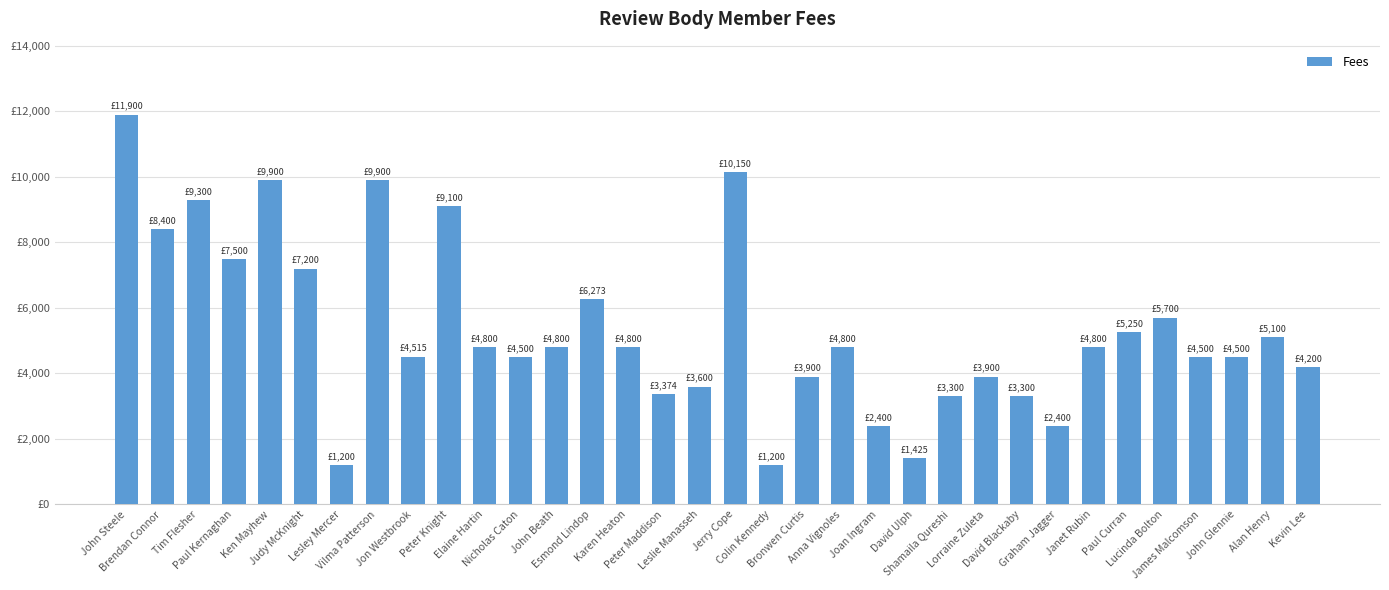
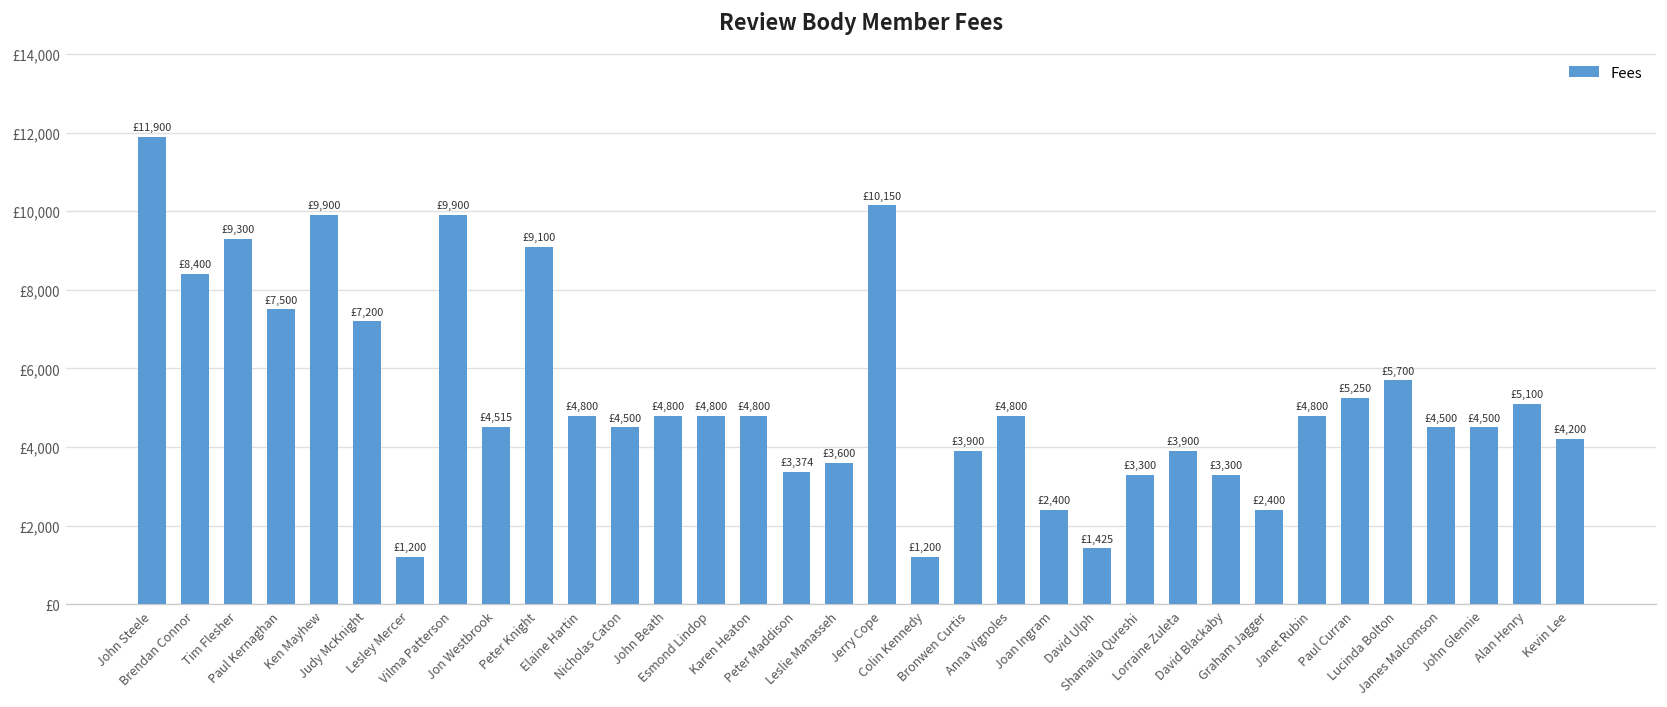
  {
    "John Steele": "£11,900",
    "Brendan Connor": "£8,400",
    "Tim Flesher": "£9,300",
    "Paul Kernaghan": "£7,500",
    "Ken Mayhew": "£9,900",
    "Judy McKnight": "£7,200",
    "Lesley Mercer": "£1,200",
    "Vilma Patterson": "£9,900",
    "Jon Westbrook": "£4,515",
    "Peter Knight": "£9,100",
    "Elaine Hartin": "£4,800",
    "Nicholas Caton": "£4,500",
    "John Beath": "£4,800",
-   "Esmond Lindop": "£6,273",
+   "Esmond Lindop": "£4,800",
    "Karen Heaton": "£4,800",
    "Peter Maddison": "£3,374",
    "Leslie Manasseh": "£3,600",
    "Jerry Cope": "£10,150",
    "Colin Kennedy": "£1,200",
    "Bronwen Curtis": "£3,900",
    "Anna Vignoles": "£4,800",
    "Joan Ingram": "£2,400",
    "David Ulph": "£1,425",
    "Shamaila Qureshi": "£3,300",
    "Lorraine Zuleta": "£3,900",
    "David Blackaby": "£3,300",
    "Graham Jagger": "£2,400",
    "Janet Rubin": "£4,800",
    "Paul Curran": "£5,250",
    "Lucinda Bolton": "£5,700",
    "James Malcomson": "£4,500",
    "John Glennie": "£4,500",
    "Alan Henry": "£5,100",
    "Kevin Lee": "£4,200"
  }
